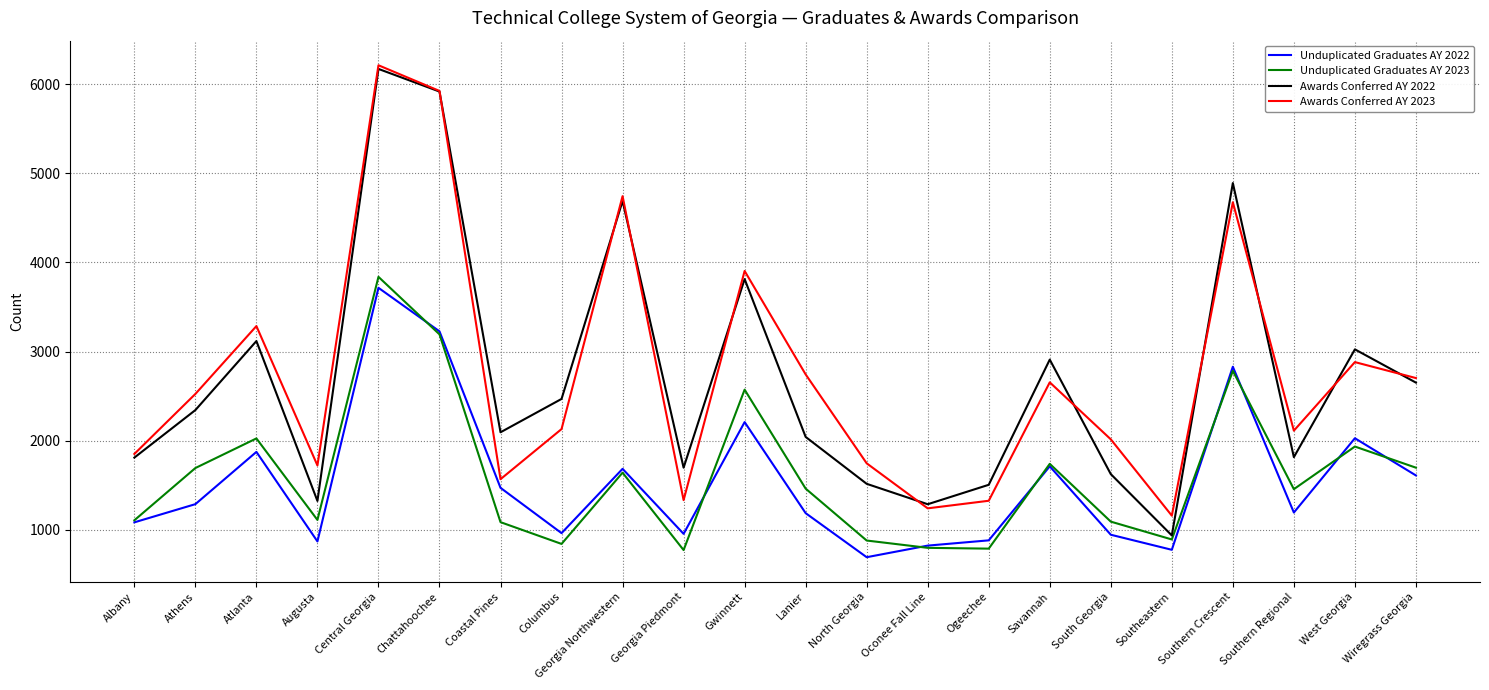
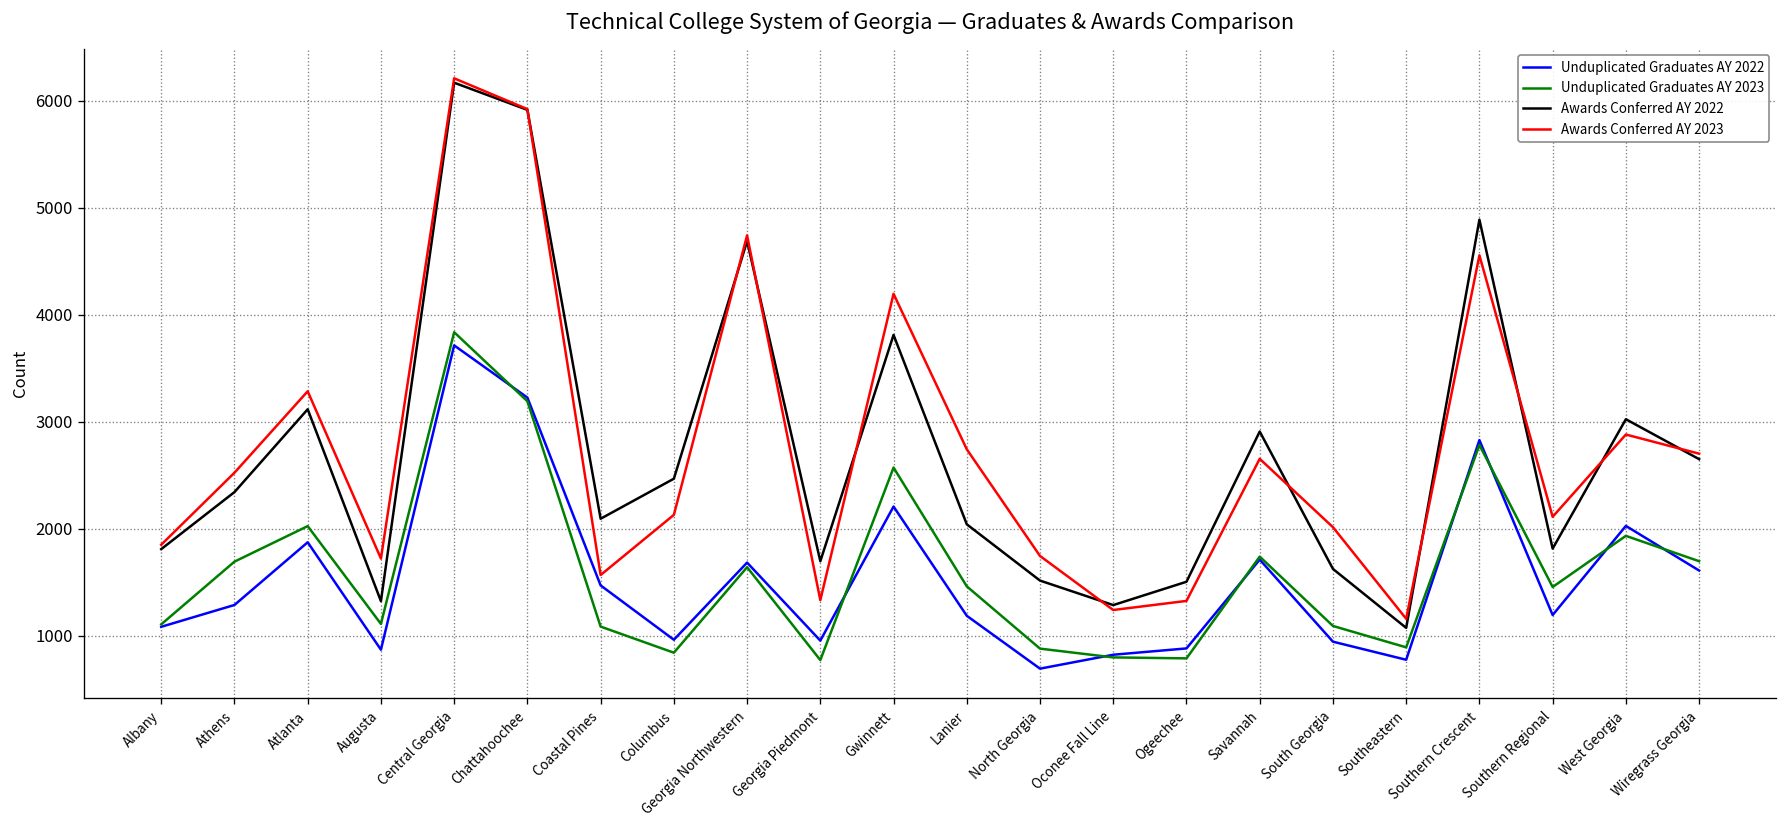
  {
    "Unduplicated Graduates AY 2022": {
      "Athens": 1300,
      "Atlanta": 1900,
      "Augusta": 900,
      "Central Georgia": 3700,
      "Chattahoochee": 3200,
      "Coastal Pines": 1500,
      "Columbus": 1000,
      "Georgia Northwestern": 1700,
      "Georgia Piedmont": 1000,
      "Gwinnett": 2200,
      "Lanier": 1200,
      "North Georgia": 700,
      "Ogeechee": 900,
      "South Georgia": 900,
      "Southeastern": 800,
      "Southern Crescent": 2800,
      "Southern Regional": 1200,
      "West Georgia": 2000,
      "Wiregrass Georgia": 1600
    },
    "Unduplicated Graduates AY 2023": {
      "Athens": 1700,
      "Atlanta": 2000,
      "Augusta": 1100,
      "Central Georgia": 3800,
      "Chattahoochee": 3200,
      "Coastal Pines": 1100,
      "Columbus": 800,
      "Georgia Northwestern": 1600,
      "Georgia Piedmont": 800,
      "Gwinnett": 2600,
      "Lanier": 1500,
      "North Georgia": 900,
      "Ogeechee": 800,
      "South Georgia": 1100,
      "Southeastern": 900,
      "Southern Crescent": 2800,
      "Southern Regional": 1500,
      "West Georgia": 1900,
      "Wiregrass Georgia": 1700
    },
    "Awards Conferred AY 2022": {
      "Albany": 1800,
      "Athens": 2300,
      "Atlanta": 3100,
      "Augusta": 1300,
      "Central Georgia": 6200,
      "Coastal Pines": 2100,
      "Columbus": 2500,
      "Georgia Northwestern": 4700,
      "Georgia Piedmont": 1700,
      "Gwinnett": 3800,
      "Lanier": 2000,
      "North Georgia": 1500,
      "Oconee Fall Line": 1300,
      "Ogeechee": 1500,
      "Savannah": 2900,
      "South Georgia": 1600,
-     "Southeastern": 900,
+     "Southeastern": 1100,
      "Southern Crescent": 4900,
      "Southern Regional": 1800,
      "West Georgia": 3000,
      "Wiregrass Georgia": 2700
    },
    "Awards Conferred AY 2023": {
      "Albany": 1900,
      "Athens": 2500,
      "Atlanta": 3300,
      "Augusta": 1700,
      "Central Georgia": 6200,
      "Coastal Pines": 1600,
      "Columbus": 2100,
      "Georgia Northwestern": 4700,
      "Georgia Piedmont": 1300,
-     "Gwinnett": 3900,
+     "Gwinnett": 4200,
      "Lanier": 2700,
      "North Georgia": 1700,
      "Oconee Fall Line": 1200,
      "Ogeechee": 1300,
      "Savannah": 2700,
      "South Georgia": 2000,
      "Southeastern": 1200,
-     "Southern Crescent": 4700,
+     "Southern Crescent": 4600,
      "Southern Regional": 2100,
      "West Georgia": 2900,
      "Wiregrass Georgia": 2700
    }
  }
